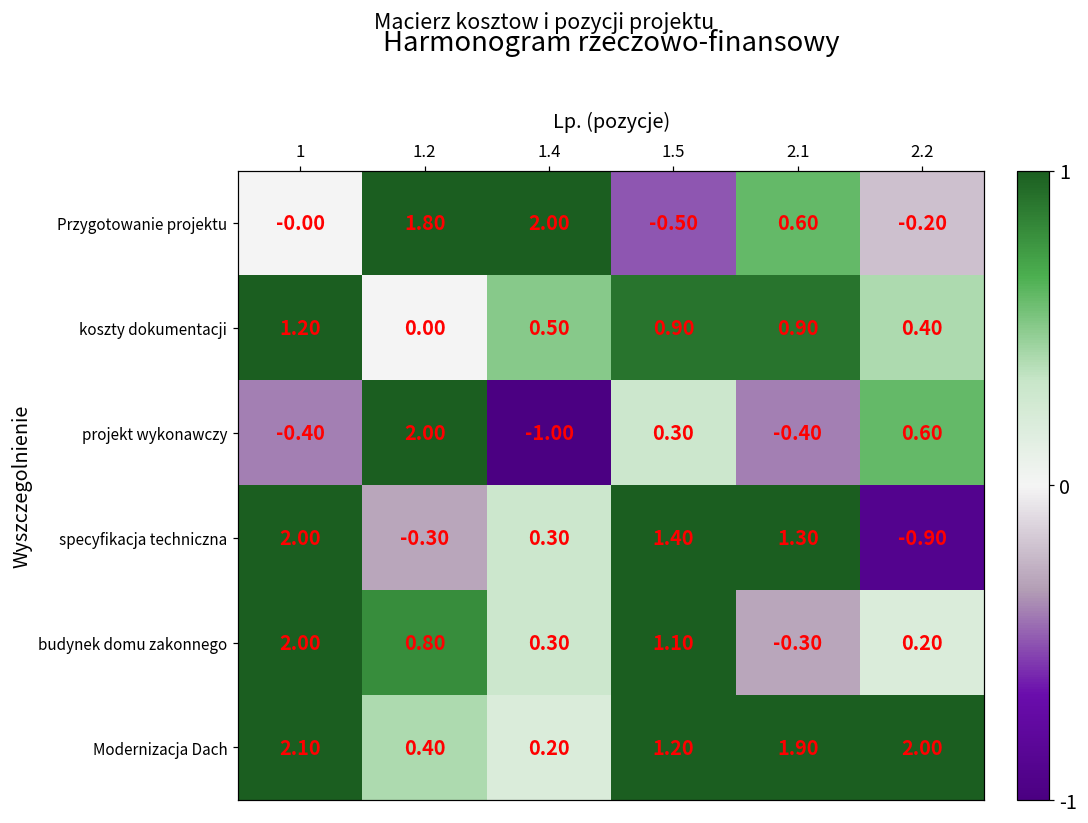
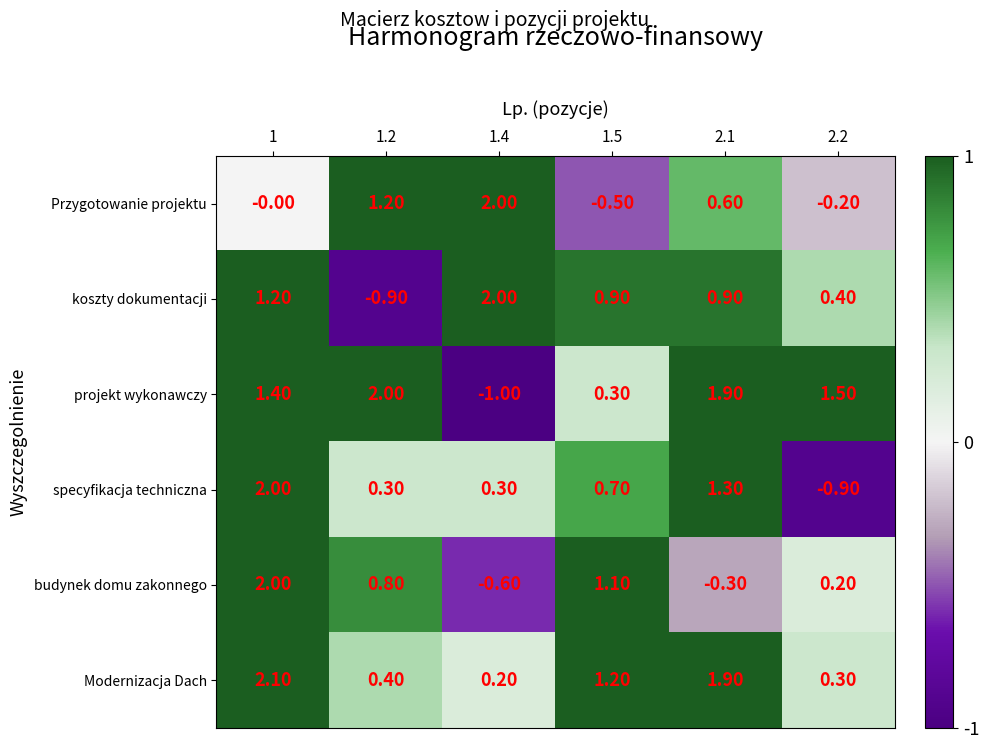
  {
    "Przygotowanie projektu": {
      "1": -0.00,
-     "1.2": 1.80,
+     "1.2": 1.20,
      "1.4": 2.00,
      "1.5": -0.50,
      "2.1": 0.60,
      "2.2": -0.20
    },
    "koszty dokumentacji": {
      "1": 1.20,
-     "1.2": 0.00,
-     "1.4": 0.50,
+     "1.2": -0.90,
+     "1.4": 2.00,
      "1.5": 0.90,
      "2.1": 0.90,
      "2.2": 0.40
    },
    "projekt wykonawczy": {
-     "1": -0.40,
+     "1": 1.40,
      "1.2": 2.00,
      "1.4": -1.00,
      "1.5": 0.30,
-     "2.1": -0.40,
-     "2.2": 0.60
+     "2.1": 1.90,
+     "2.2": 1.50
    },
    "specyfikacja techniczna": {
      "1": 2.00,
-     "1.2": -0.30,
+     "1.2": 0.30,
      "1.4": 0.30,
-     "1.5": 1.40,
+     "1.5": 0.70,
      "2.1": 1.30,
      "2.2": -0.90
    },
    "budynek domu zakonnego": {
      "1": 2.00,
      "1.2": 0.80,
-     "1.4": 0.30,
+     "1.4": -0.60,
      "1.5": 1.10,
      "2.1": -0.30,
      "2.2": 0.20
    },
    "Modernizacja Dach": {
      "1": 2.10,
      "1.2": 0.40,
      "1.4": 0.20,
      "1.5": 1.20,
      "2.1": 1.90,
-     "2.2": 2.00
+     "2.2": 0.30
    }
  }
